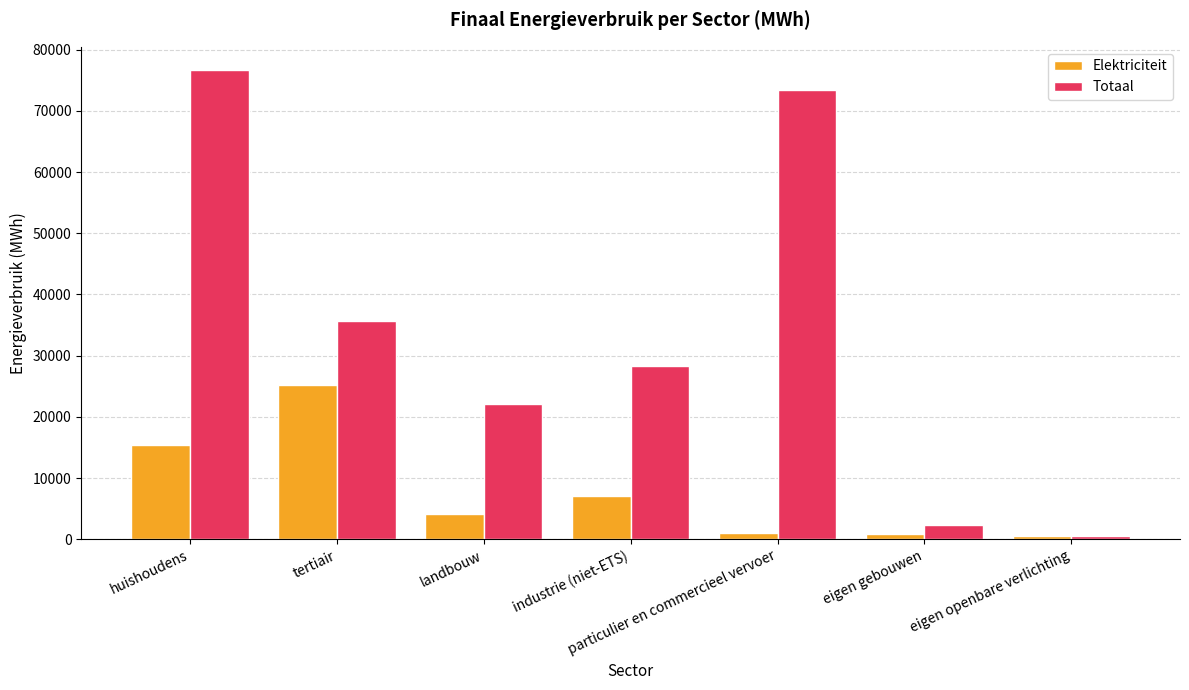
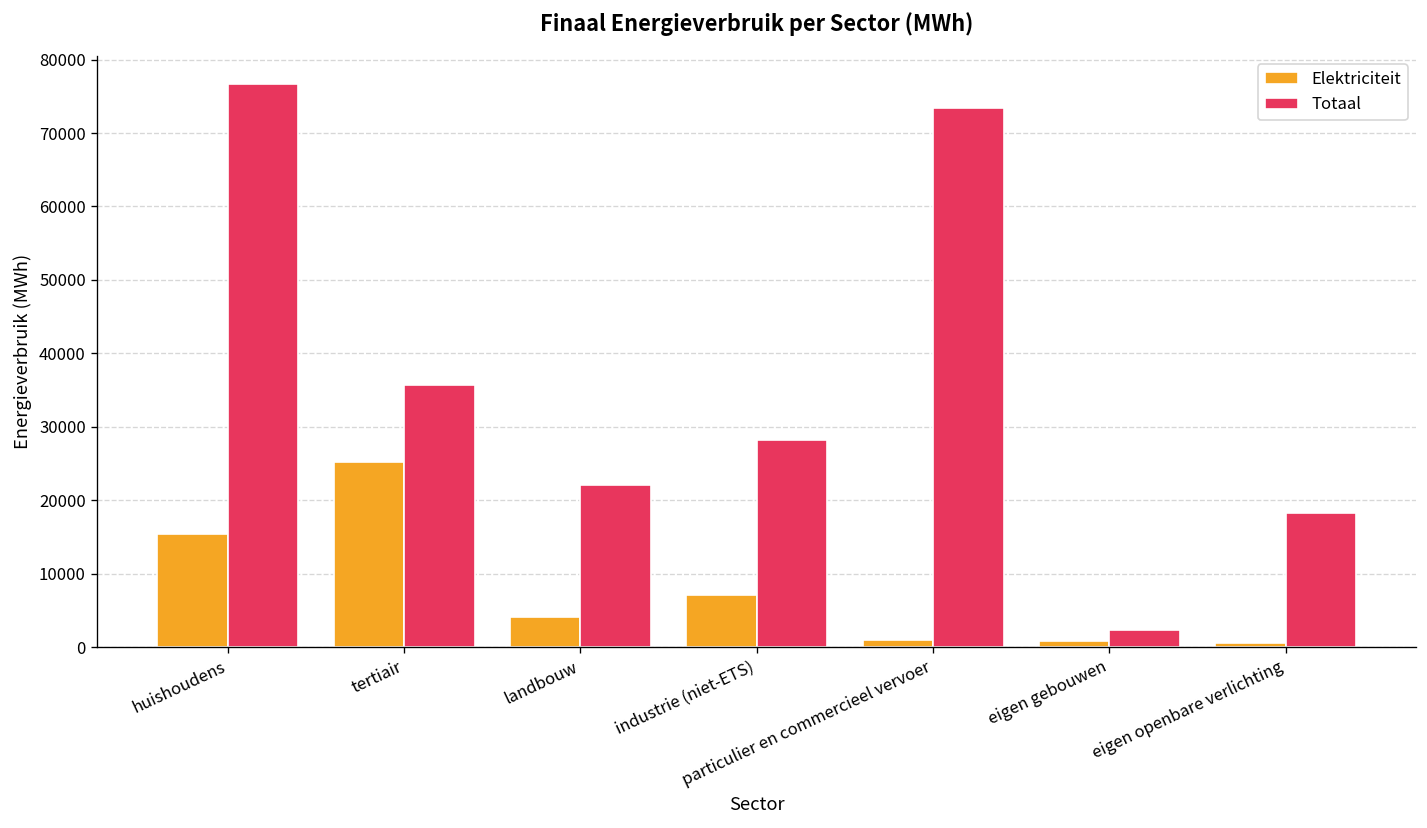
  {
    "Elektriciteit": {
      "huishoudens": 15000,
      "tertiair": 25000,
      "landbouw": 4000,
      "industrie (niet-ETS)": 7000,
      "particulier en commercieel vervoer": 1000,
      "eigen gebouwen": 1000,
      "eigen openbare verlichting": 1000
    },
    "Totaal": {
      "huishoudens": 77000,
      "tertiair": 36000,
      "landbouw": 22000,
      "industrie (niet-ETS)": 28000,
      "particulier en commercieel vervoer": 73000,
      "eigen gebouwen": 2000,
-     "eigen openbare verlichting": 1000
+     "eigen openbare verlichting": 18000
    }
  }
